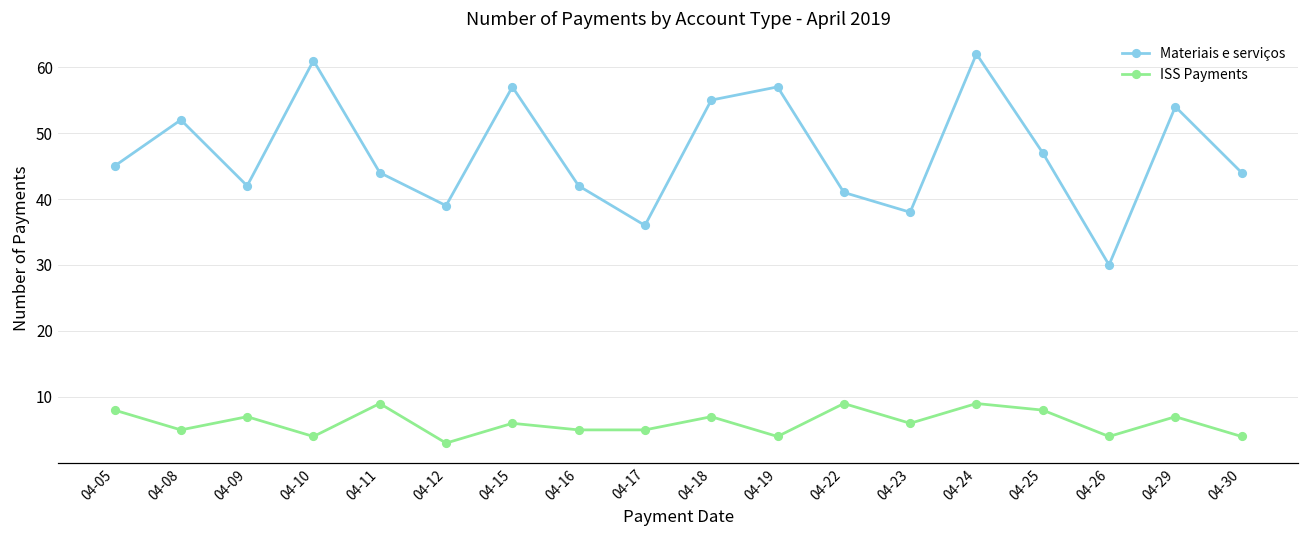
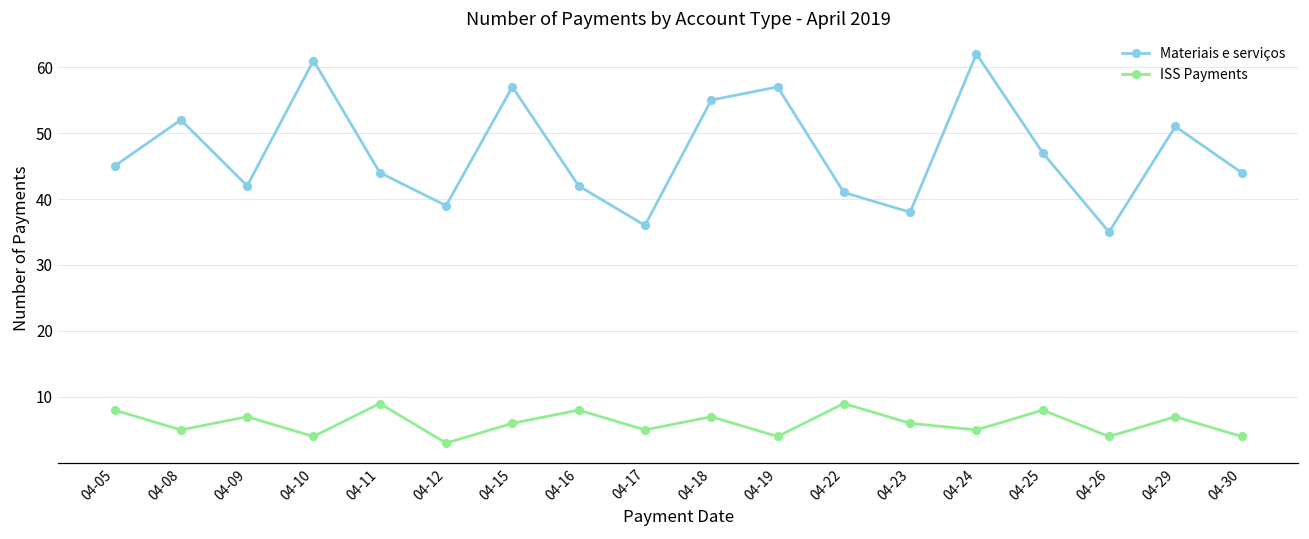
  {
    "Materiais e serviços": {
      "04-05": 45,
      "04-08": 52,
      "04-09": 42,
      "04-10": 61,
      "04-11": 44,
      "04-12": 39,
      "04-15": 57,
      "04-16": 42,
      "04-17": 36,
      "04-18": 55,
      "04-19": 57,
      "04-22": 41,
      "04-23": 38,
      "04-24": 62,
      "04-25": 47,
-     "04-26": 30,
-     "04-29": 54,
+     "04-26": 35,
+     "04-29": 51,
      "04-30": 44
    },
    "ISS Payments": {
      "04-05": 8,
      "04-08": 5,
      "04-09": 7,
      "04-10": 4,
      "04-11": 9,
      "04-12": 3,
      "04-15": 6,
-     "04-16": 5,
+     "04-16": 8,
      "04-17": 5,
      "04-18": 7,
      "04-19": 4,
      "04-22": 9,
      "04-23": 6,
-     "04-24": 9,
+     "04-24": 5,
      "04-25": 8,
      "04-26": 4,
      "04-29": 7,
      "04-30": 4
    }
  }
